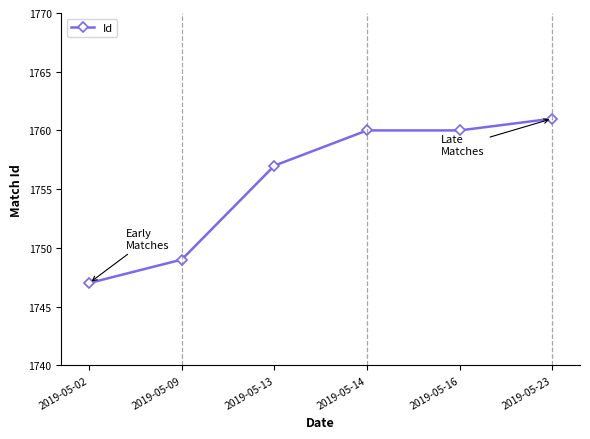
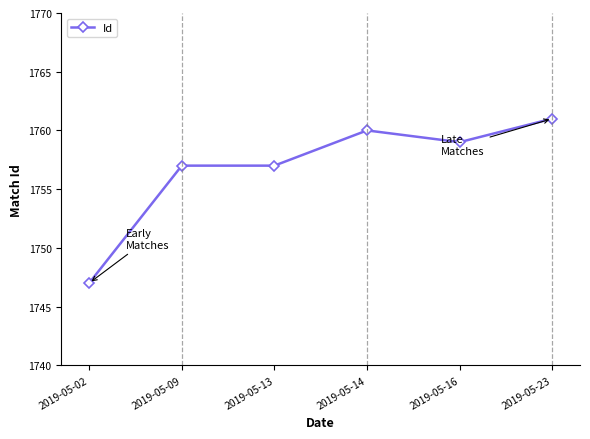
  {
    "2019-05-02": 1747,
-   "2019-05-09": 1749,
+   "2019-05-09": 1757,
    "2019-05-13": 1757,
    "2019-05-14": 1760,
-   "2019-05-16": 1760,
+   "2019-05-16": 1759,
    "2019-05-23": 1761
  }
